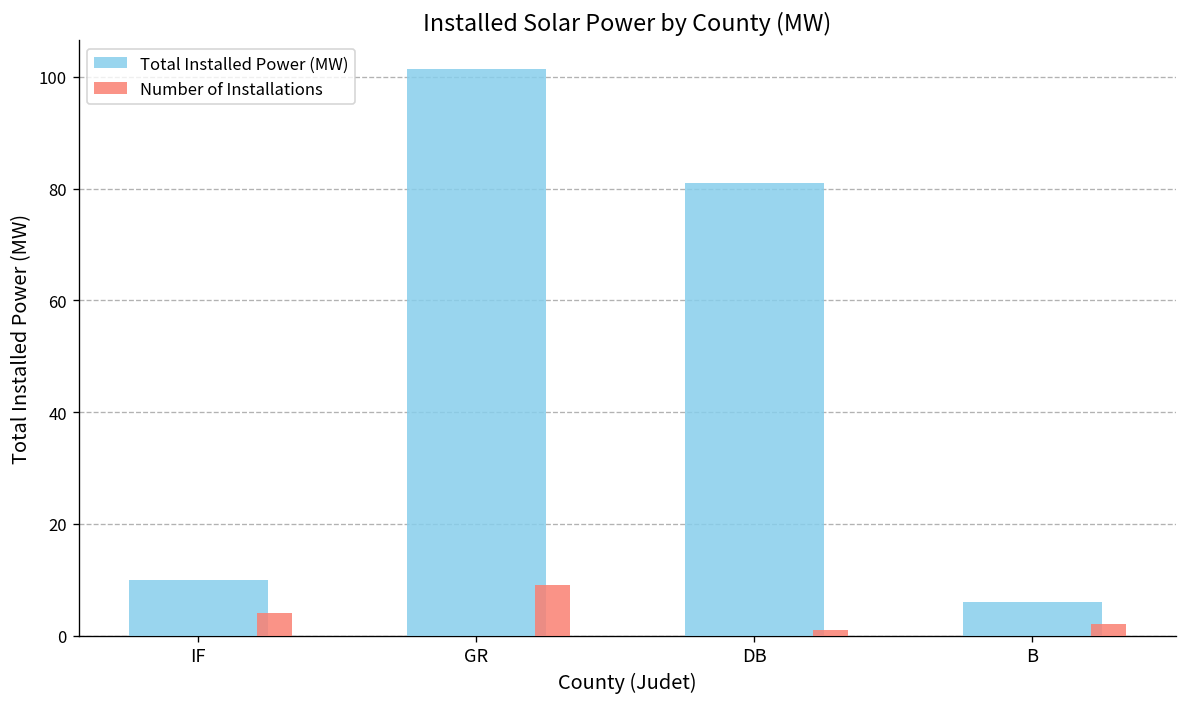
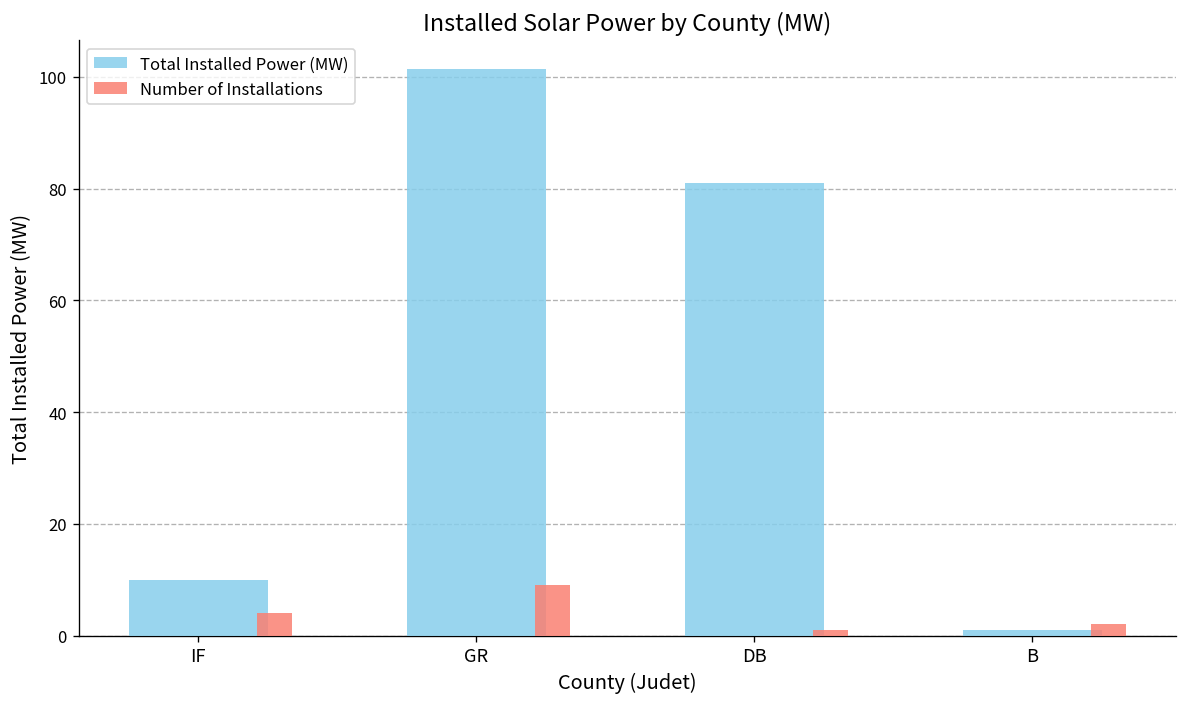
  {
    "Total Installed Power (MW)": {
      "IF": 10,
      "GR": 101,
      "DB": 81,
-     "B": 6
+     "B": 1
    },
    "Number of Installations": {
      "IF": 4,
      "GR": 9,
      "DB": 1,
      "B": 2
    }
  }
